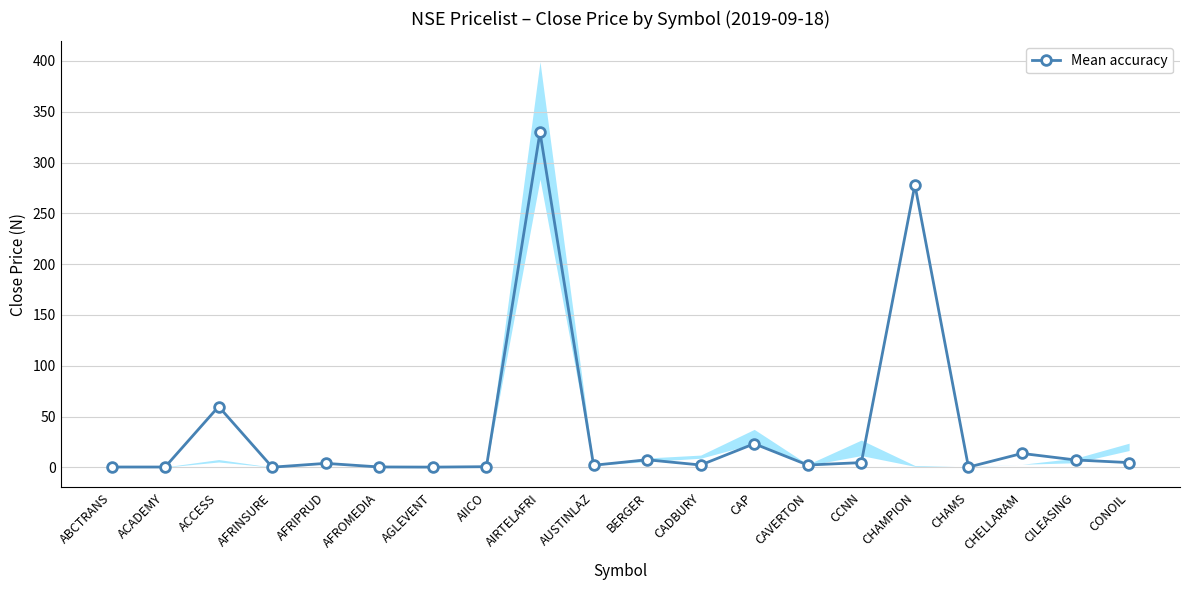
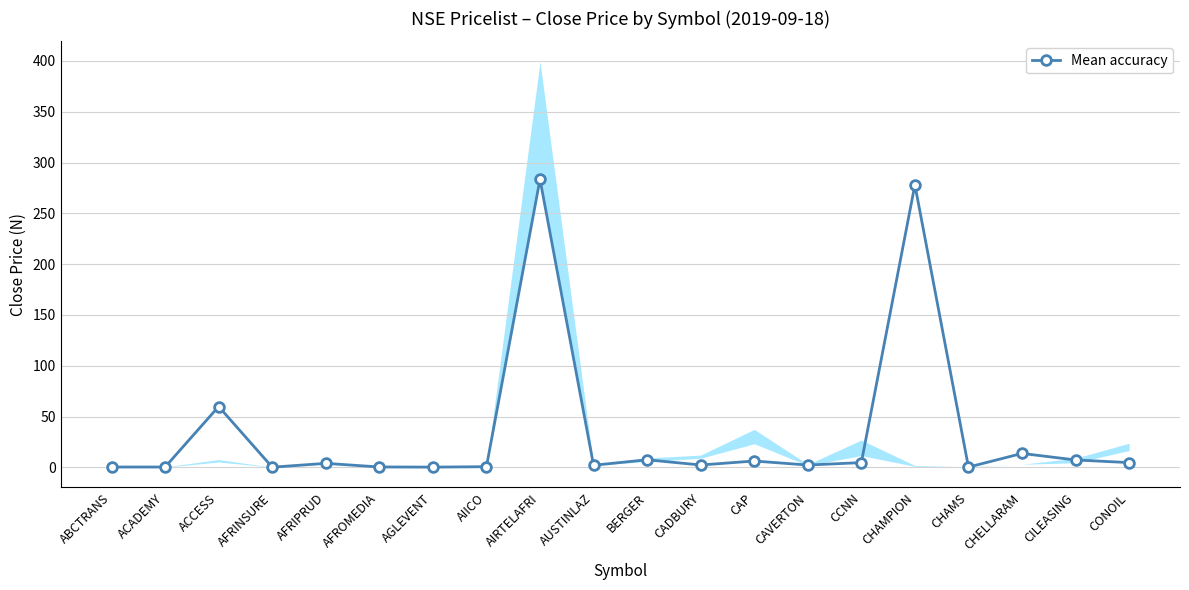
  {
    "Mean accuracy": {
      "ACCESS": 60,
-     "AIRTELAFRI": 330,
+     "AIRTELAFRI": 284,
      "CADBURY": 2,
-     "CAP": 23,
+     "CAP": 6,
      "CCNN": 5,
      "CHAMPION": 278,
      "CHELLARAM": 14,
      "CONOIL": 5
    }
  }
